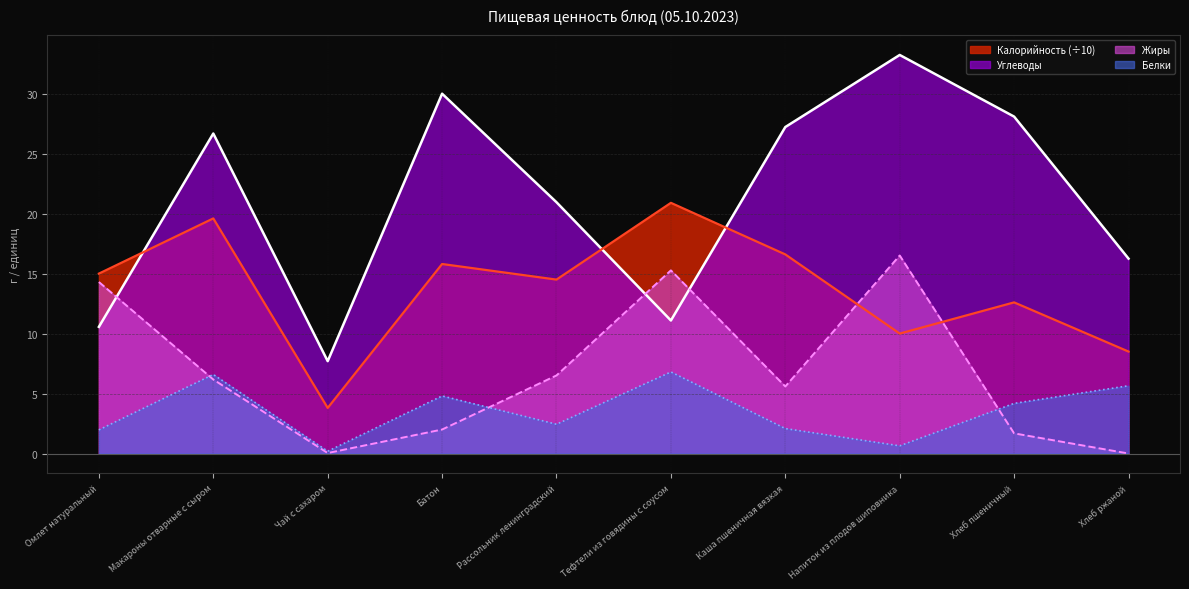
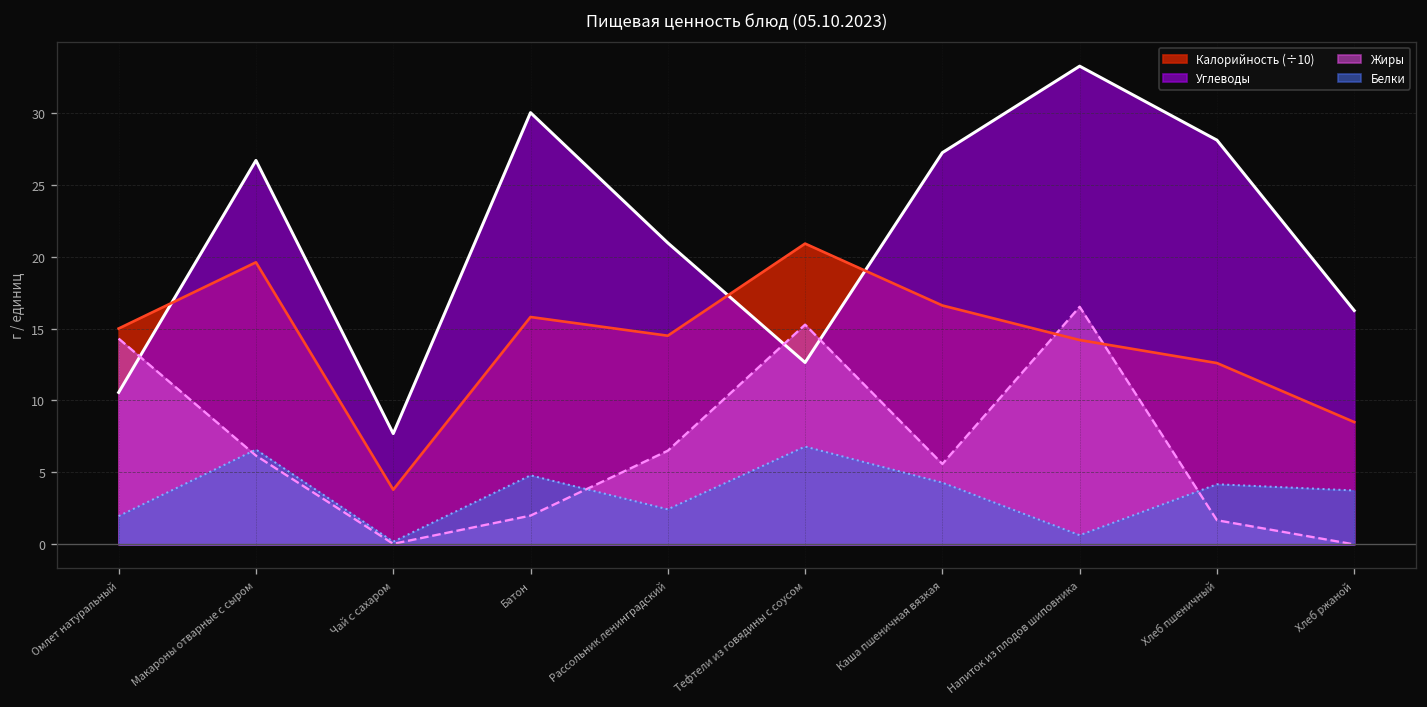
  {
    "Калорийность (÷10)": {
      "Омлет натуральный": 15.0,
      "Макароны отварные с сыром": 19.6,
      "Чай с сахаром": 3.8,
      "Батон": 15.8,
      "Рассольник ленинградский": 14.5,
      "Тефтели из говядины с соусом": 20.9,
      "Каша пшеничная вязкая": 16.6,
-     "Напиток из плодов шиповника": 10.0,
+     "Напиток из плодов шиповника": 14.2,
      "Хлеб пшеничный": 12.6,
      "Хлеб ржаной": 8.5
    },
    "Углеводы": {
      "Омлет натуральный": 10.6,
      "Макароны отварные с сыром": 26.7,
      "Чай с сахаром": 7.7,
      "Батон": 30.0,
      "Рассольник ленинградский": 21.0,
-     "Тефтели из говядины с соусом": 11.1,
+     "Тефтели из говядины с соусом": 12.6,
      "Каша пшеничная вязкая": 27.2,
      "Напиток из плодов шиповника": 33.2,
      "Хлеб пшеничный": 28.1,
      "Хлеб ржаной": 16.3
    },
    "Жиры": {
      "Омлет натуральный": 14.3,
      "Макароны отварные с сыром": 6.2,
      "Батон": 2.0,
      "Рассольник ленинградский": 6.5,
      "Тефтели из говядины с соусом": 15.3,
      "Каша пшеничная вязкая": 5.6,
      "Напиток из плодов шиповника": 16.5,
      "Хлеб пшеничный": 1.7,
      "Хлеб ржаной": 0.0
    },
    "Белки": {
      "Омлет натуральный": 2.0,
      "Макароны отварные с сыром": 6.6,
      "Батон": 4.8,
      "Рассольник ленинградский": 2.4,
      "Тефтели из говядины с соусом": 6.8,
-     "Каша пшеничная вязкая": 2.1,
+     "Каша пшеничная вязкая": 4.3,
      "Напиток из плодов шиповника": 0.6,
      "Хлеб пшеничный": 4.2,
-     "Хлеб ржаной": 5.7
+     "Хлеб ржаной": 3.8
    }
  }
